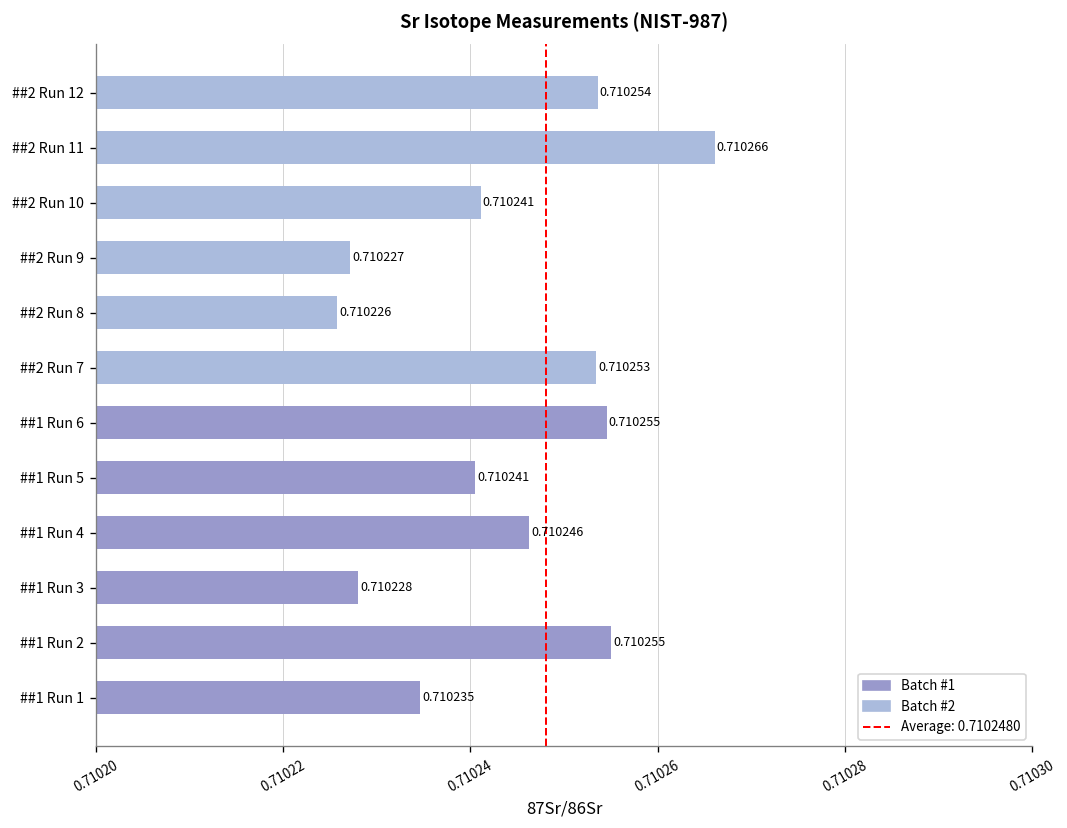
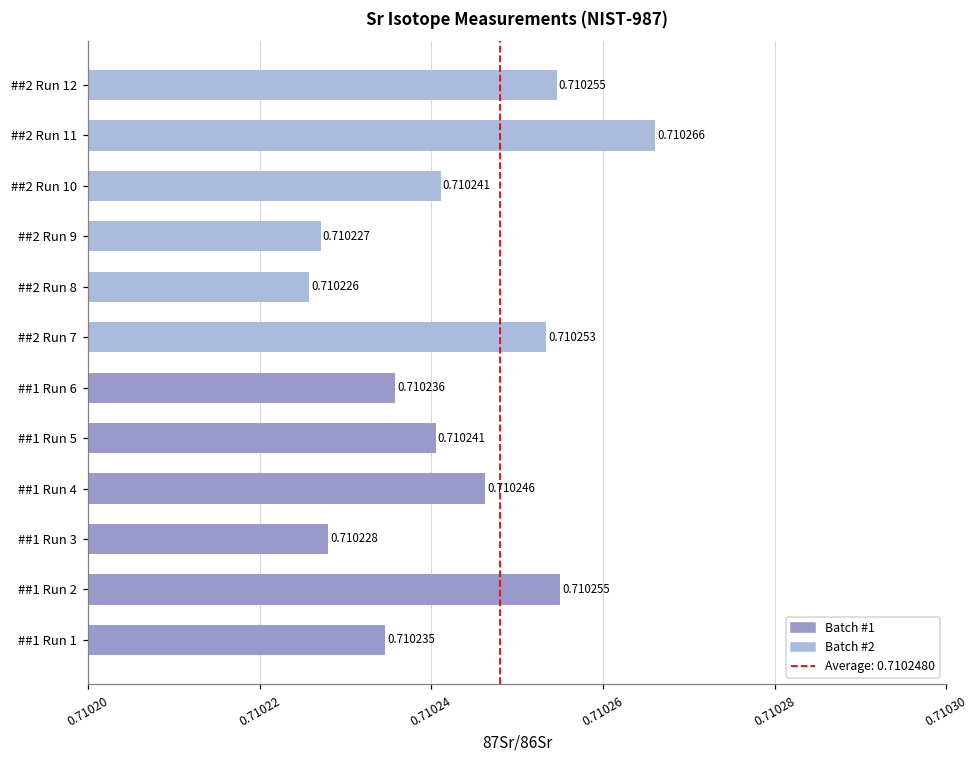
  {
-   "##2 Run 12": 0.710254,
+   "##2 Run 12": 0.710255,
    "##2 Run 11": 0.710266,
    "##2 Run 10": 0.710241,
    "##2 Run 9": 0.710227,
    "##2 Run 8": 0.710226,
    "##2 Run 7": 0.710253,
-   "##1 Run 6": 0.710255,
+   "##1 Run 6": 0.710236,
    "##1 Run 5": 0.710241,
    "##1 Run 4": 0.710246,
    "##1 Run 3": 0.710228,
    "##1 Run 2": 0.710255,
    "##1 Run 1": 0.710235
  }
